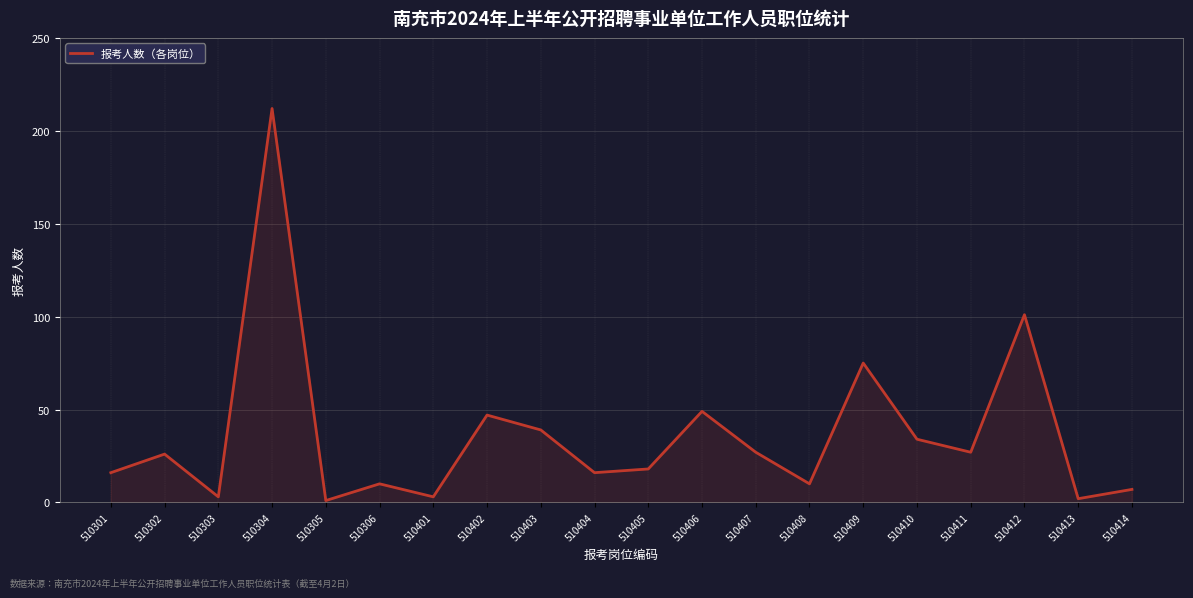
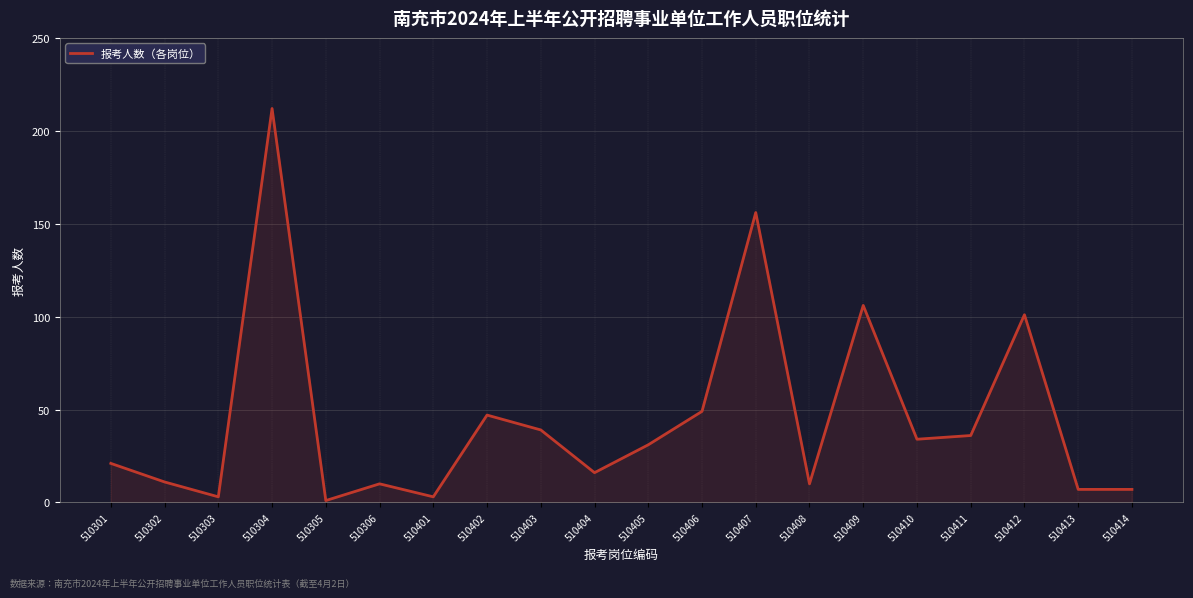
  {
-   "510301": 16,
-   "510302": 26,
+   "510301": 21,
+   "510302": 11,
    "510303": 3,
    "510304": 212,
    "510305": 1,
    "510306": 10,
    "510401": 3,
    "510402": 47,
    "510403": 39,
    "510404": 16,
-   "510405": 18,
+   "510405": 31,
    "510406": 49,
-   "510407": 27,
+   "510407": 156,
    "510408": 10,
-   "510409": 75,
+   "510409": 106,
    "510410": 34,
-   "510411": 27,
+   "510411": 36,
    "510412": 101,
-   "510413": 2,
+   "510413": 7,
    "510414": 7
  }
